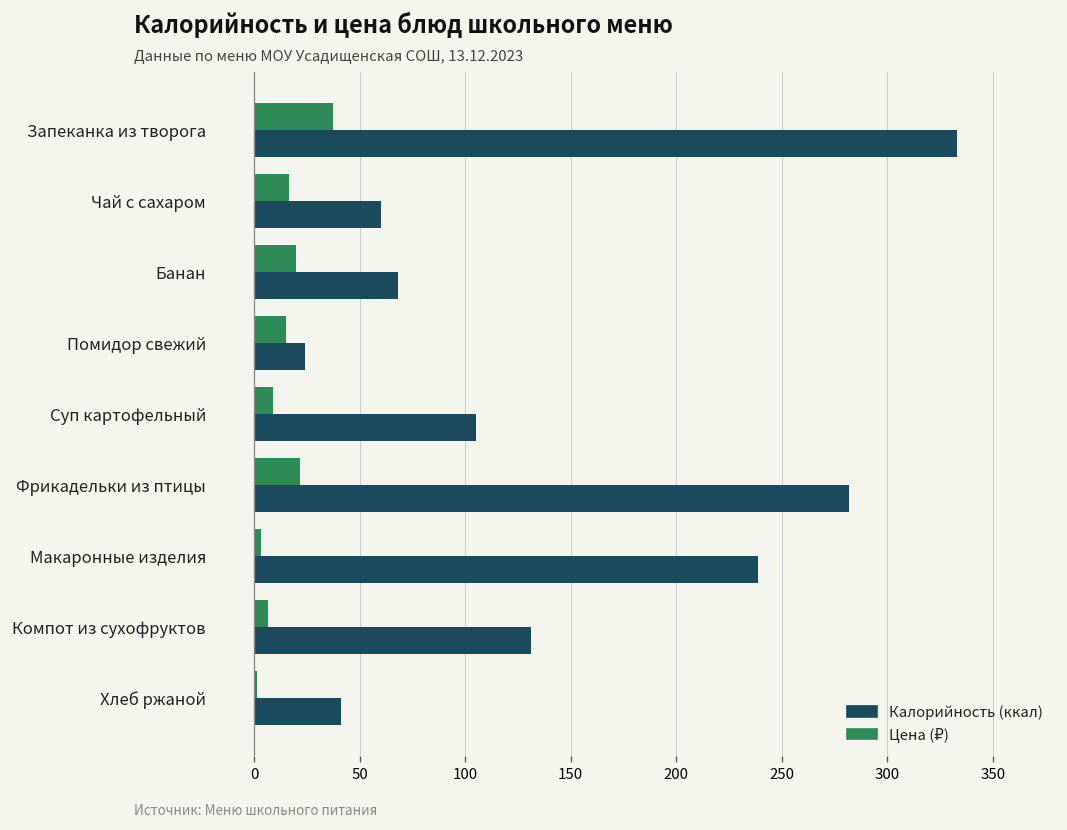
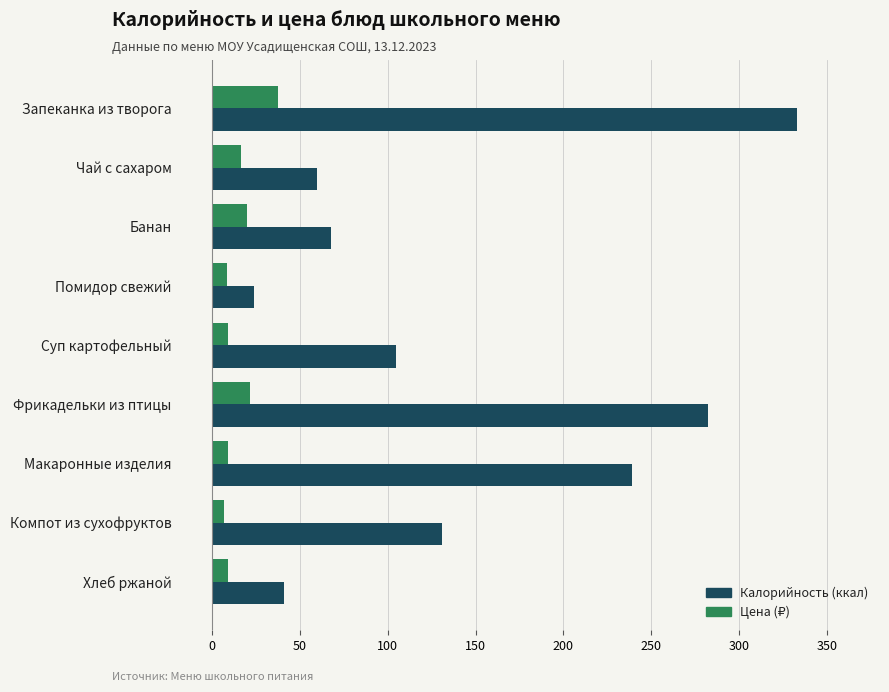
  {
    "Цена (₽)": {
      "Запеканка из творога": 38,
      "Чай с сахаром": 17,
      "Банан": 20,
-     "Помидор свежий": 15,
+     "Помидор свежий": 8,
      "Суп картофельный": 9,
      "Фрикадельки из птицы": 22,
-     "Макаронные изделия": 3,
+     "Макаронные изделия": 10,
      "Компот из сухофруктов": 7,
-     "Хлеб ржаной": 2
+     "Хлеб ржаной": 9
    }
  }
